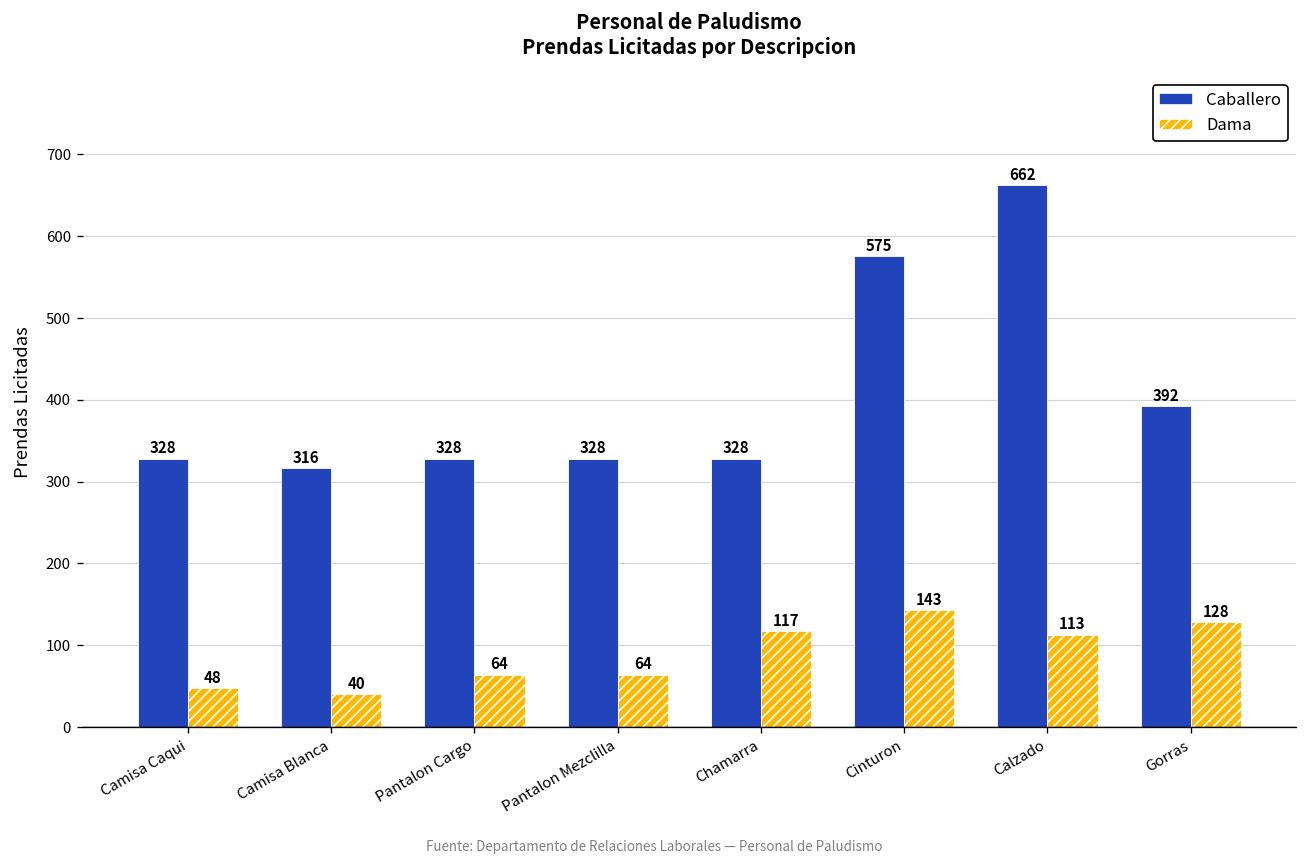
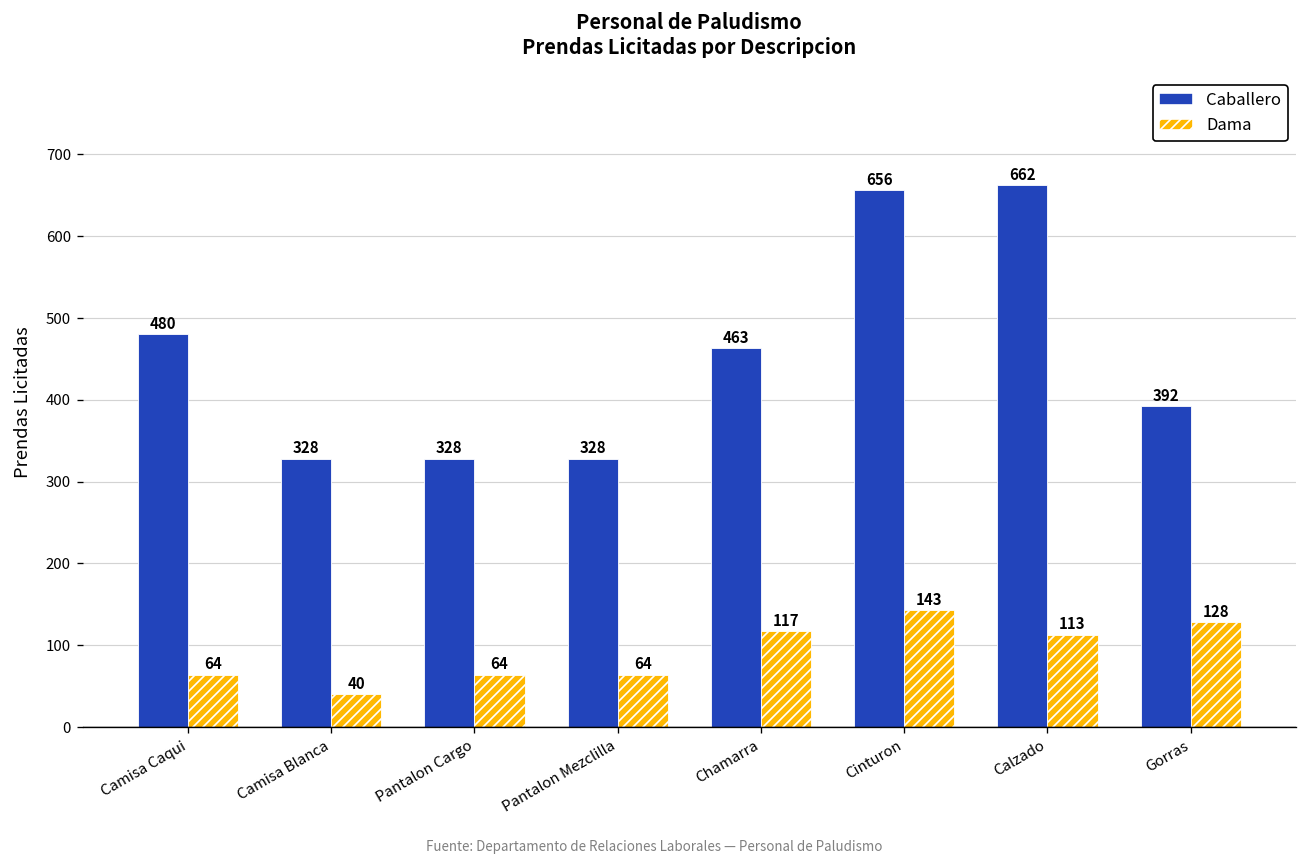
  {
    "Caballero": {
-     "Camisa Caqui": 328,
-     "Camisa Blanca": 316,
+     "Camisa Caqui": 480,
+     "Camisa Blanca": 328,
      "Pantalon Cargo": 328,
      "Pantalon Mezclilla": 328,
-     "Chamarra": 328,
-     "Cinturon": 575,
+     "Chamarra": 463,
+     "Cinturon": 656,
      "Calzado": 662,
      "Gorras": 392
    },
    "Dama": {
-     "Camisa Caqui": 48,
+     "Camisa Caqui": 64,
      "Camisa Blanca": 40,
      "Pantalon Cargo": 64,
      "Pantalon Mezclilla": 64,
      "Chamarra": 117,
      "Cinturon": 143,
      "Calzado": 113,
      "Gorras": 128
    }
  }
